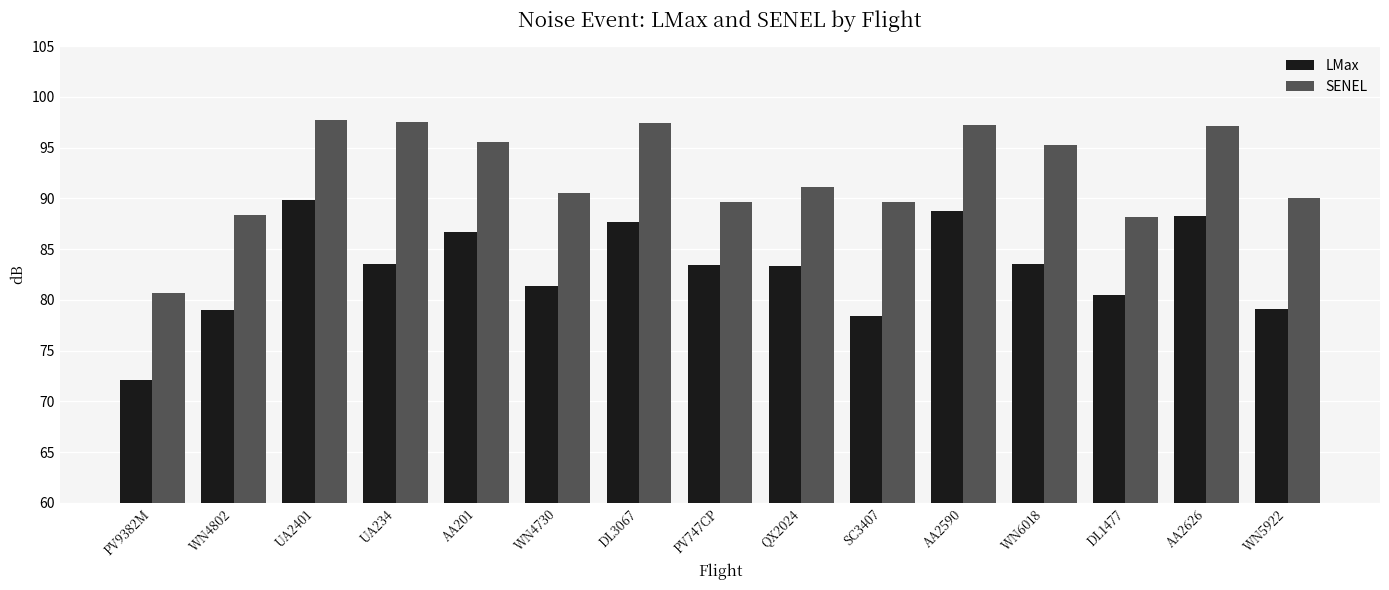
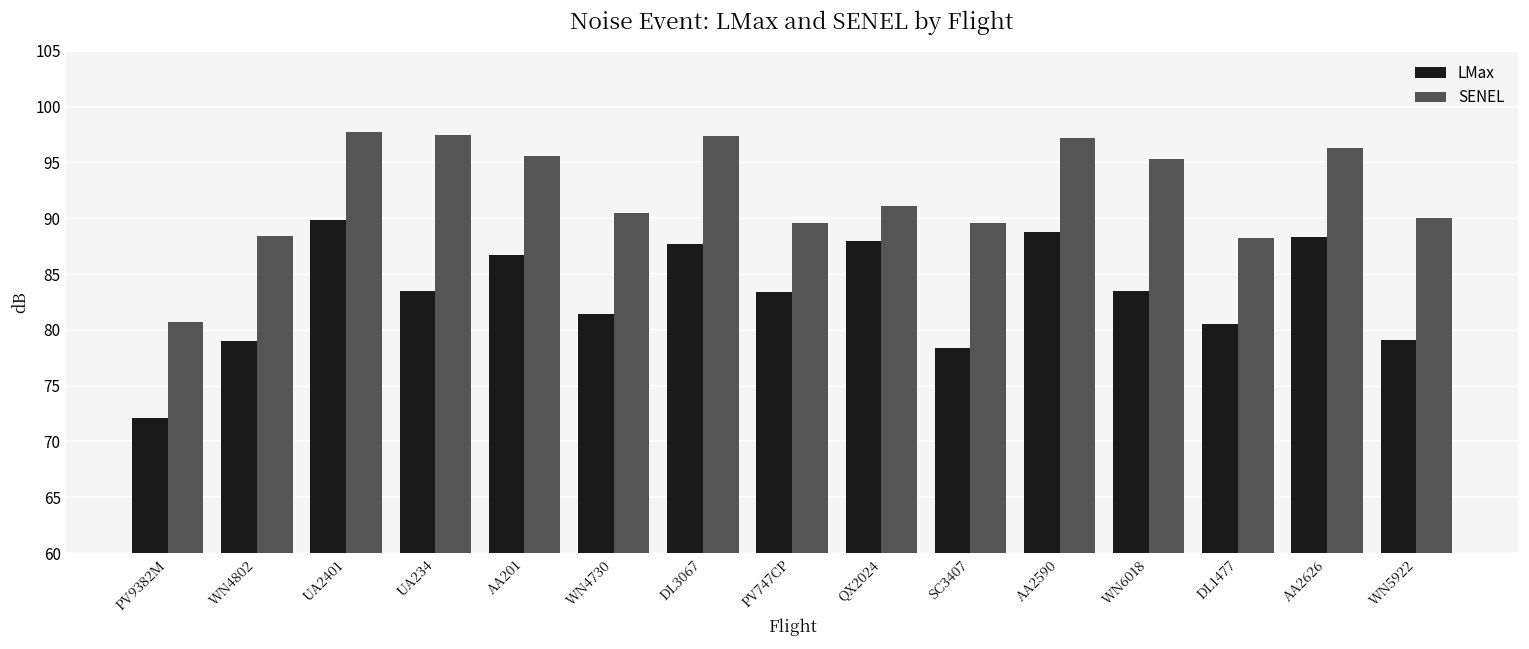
  {
    "LMax": {
      "PV9382M": 72.1,
      "WN4802": 79.0,
      "UA2401": 89.8,
      "UA234": 83.5,
      "AA201": 86.7,
      "WN4730": 81.4,
      "DL3067": 87.7,
      "PV747CP": 83.4,
-     "QX2024": 83.3,
+     "QX2024": 88.0,
      "SC3407": 78.4,
      "AA2590": 88.8,
      "WN6018": 83.5,
      "DL1477": 80.5,
      "AA2626": 88.3,
      "WN5922": 79.1
    },
    "SENEL": {
      "PV9382M": 80.7,
      "WN4802": 88.4,
      "UA2401": 97.7,
      "UA234": 97.5,
      "AA201": 95.6,
      "WN4730": 90.5,
      "DL3067": 97.4,
      "PV747CP": 89.6,
      "QX2024": 91.1,
      "SC3407": 89.6,
      "AA2590": 97.2,
      "WN6018": 95.3,
      "DL1477": 88.2,
-     "AA2626": 97.1,
+     "AA2626": 96.3,
      "WN5922": 90.0
    }
  }
